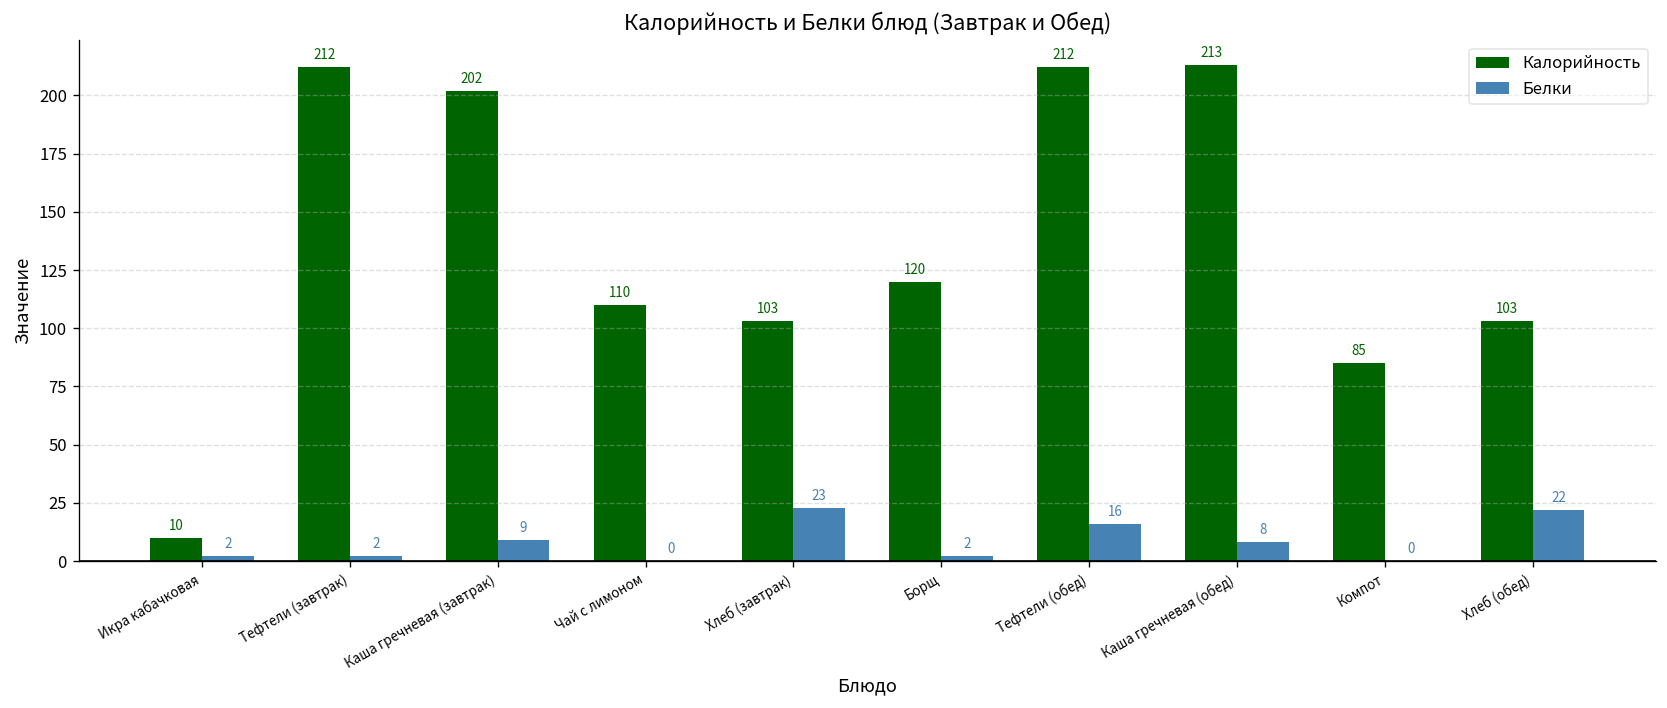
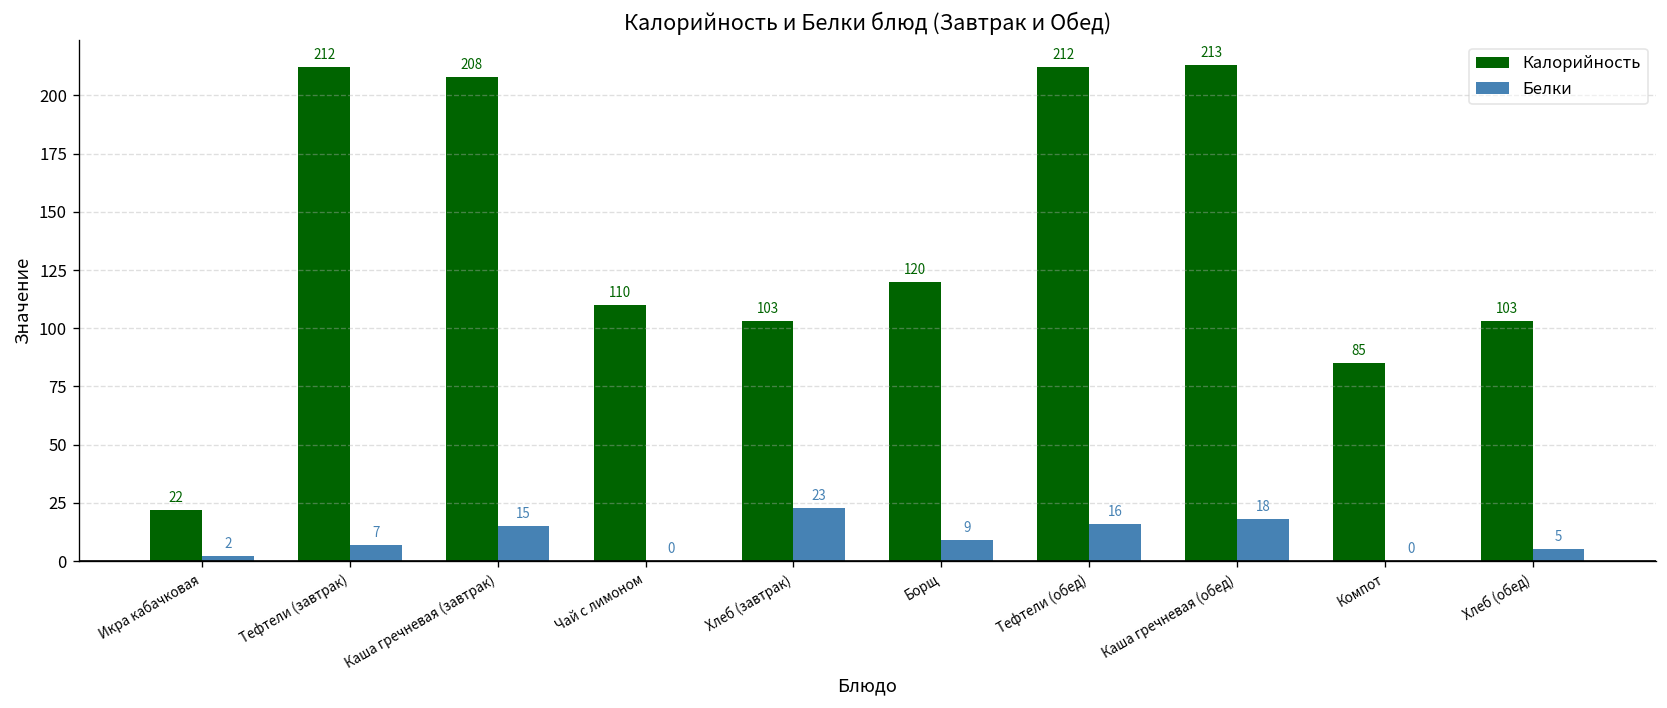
  {
    "Калорийность": {
-     "Икра кабачковая": 10,
+     "Икра кабачковая": 22,
      "Тефтели (завтрак)": 212,
-     "Каша гречневая (завтрак)": 202,
+     "Каша гречневая (завтрак)": 208,
      "Чай с лимоном": 110,
      "Хлеб (завтрак)": 103,
      "Борщ": 120,
      "Тефтели (обед)": 212,
      "Каша гречневая (обед)": 213,
      "Компот": 85,
      "Хлеб (обед)": 103
    },
    "Белки": {
      "Икра кабачковая": 2,
-     "Тефтели (завтрак)": 2,
-     "Каша гречневая (завтрак)": 9,
+     "Тефтели (завтрак)": 7,
+     "Каша гречневая (завтрак)": 15,
      "Чай с лимоном": 0,
      "Хлеб (завтрак)": 23,
-     "Борщ": 2,
+     "Борщ": 9,
      "Тефтели (обед)": 16,
-     "Каша гречневая (обед)": 8,
+     "Каша гречневая (обед)": 18,
      "Компот": 0,
-     "Хлеб (обед)": 22
+     "Хлеб (обед)": 5
    }
  }
